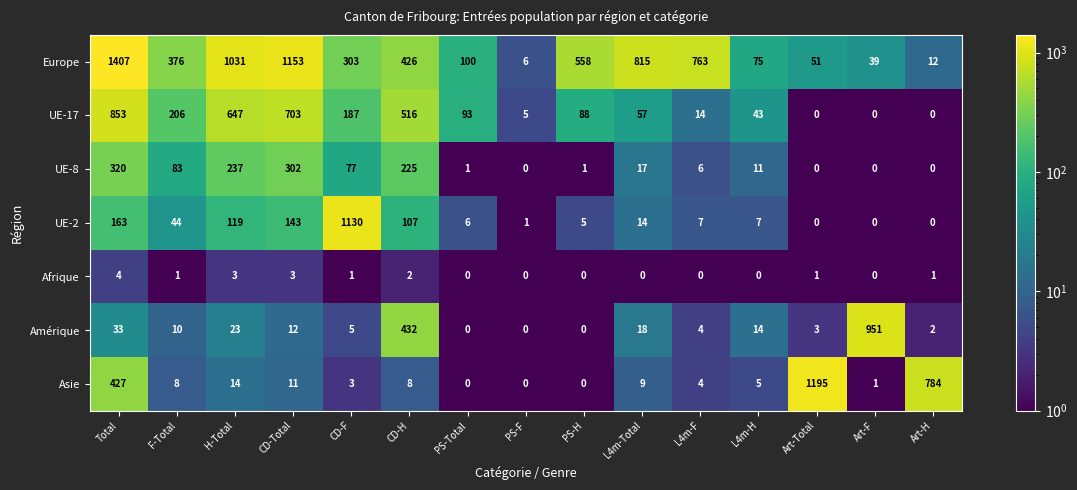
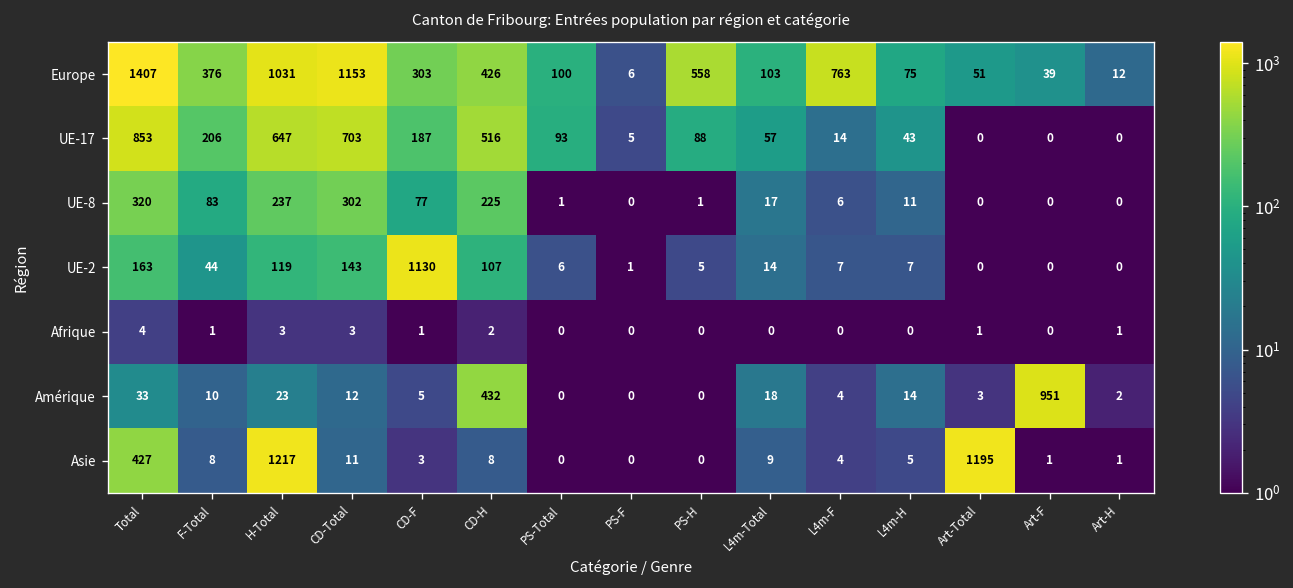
  {
    "Europe": {
      "Total": 1407,
      "F-Total": 376,
      "H-Total": 1031,
      "CD-Total": 1153,
      "CD-F": 303,
      "CD-H": 426,
      "PS-Total": 100,
      "PS-F": 6,
      "PS-H": 558,
-     "L4m-Total": 815,
+     "L4m-Total": 103,
      "L4m-F": 763,
      "L4m-H": 75,
      "Art-Total": 51,
      "Art-F": 39,
      "Art-H": 12
    },
    "UE-17": {
      "Total": 853,
      "F-Total": 206,
      "H-Total": 647,
      "CD-Total": 703,
      "CD-F": 187,
      "CD-H": 516,
      "PS-Total": 93,
      "PS-F": 5,
      "PS-H": 88,
      "L4m-Total": 57,
      "L4m-F": 14,
      "L4m-H": 43,
      "Art-Total": 0,
      "Art-F": 0,
      "Art-H": 0
    },
    "UE-8": {
      "Total": 320,
      "F-Total": 83,
      "H-Total": 237,
      "CD-Total": 302,
      "CD-F": 77,
      "CD-H": 225,
      "PS-Total": 1,
      "PS-F": 0,
      "PS-H": 1,
      "L4m-Total": 17,
      "L4m-F": 6,
      "L4m-H": 11,
      "Art-Total": 0,
      "Art-F": 0,
      "Art-H": 0
    },
    "UE-2": {
      "Total": 163,
      "F-Total": 44,
      "H-Total": 119,
      "CD-Total": 143,
      "CD-F": 1130,
      "CD-H": 107,
      "PS-Total": 6,
      "PS-F": 1,
      "PS-H": 5,
      "L4m-Total": 14,
      "L4m-F": 7,
      "L4m-H": 7,
      "Art-Total": 0,
      "Art-F": 0,
      "Art-H": 0
    },
    "Afrique": {
      "Total": 4,
      "F-Total": 1,
      "H-Total": 3,
      "CD-Total": 3,
      "CD-F": 1,
      "CD-H": 2,
      "PS-Total": 0,
      "PS-F": 0,
      "PS-H": 0,
      "L4m-Total": 0,
      "L4m-F": 0,
      "L4m-H": 0,
      "Art-Total": 1,
      "Art-F": 0,
      "Art-H": 1
    },
    "Amérique": {
      "Total": 33,
      "F-Total": 10,
      "H-Total": 23,
      "CD-Total": 12,
      "CD-F": 5,
      "CD-H": 432,
      "PS-Total": 0,
      "PS-F": 0,
      "PS-H": 0,
      "L4m-Total": 18,
      "L4m-F": 4,
      "L4m-H": 14,
      "Art-Total": 3,
      "Art-F": 951,
      "Art-H": 2
    },
    "Asie": {
      "Total": 427,
      "F-Total": 8,
-     "H-Total": 14,
+     "H-Total": 1217,
      "CD-Total": 11,
      "CD-F": 3,
      "CD-H": 8,
      "PS-Total": 0,
      "PS-F": 0,
      "PS-H": 0,
      "L4m-Total": 9,
      "L4m-F": 4,
      "L4m-H": 5,
      "Art-Total": 1195,
      "Art-F": 1,
-     "Art-H": 784
+     "Art-H": 1
    }
  }
